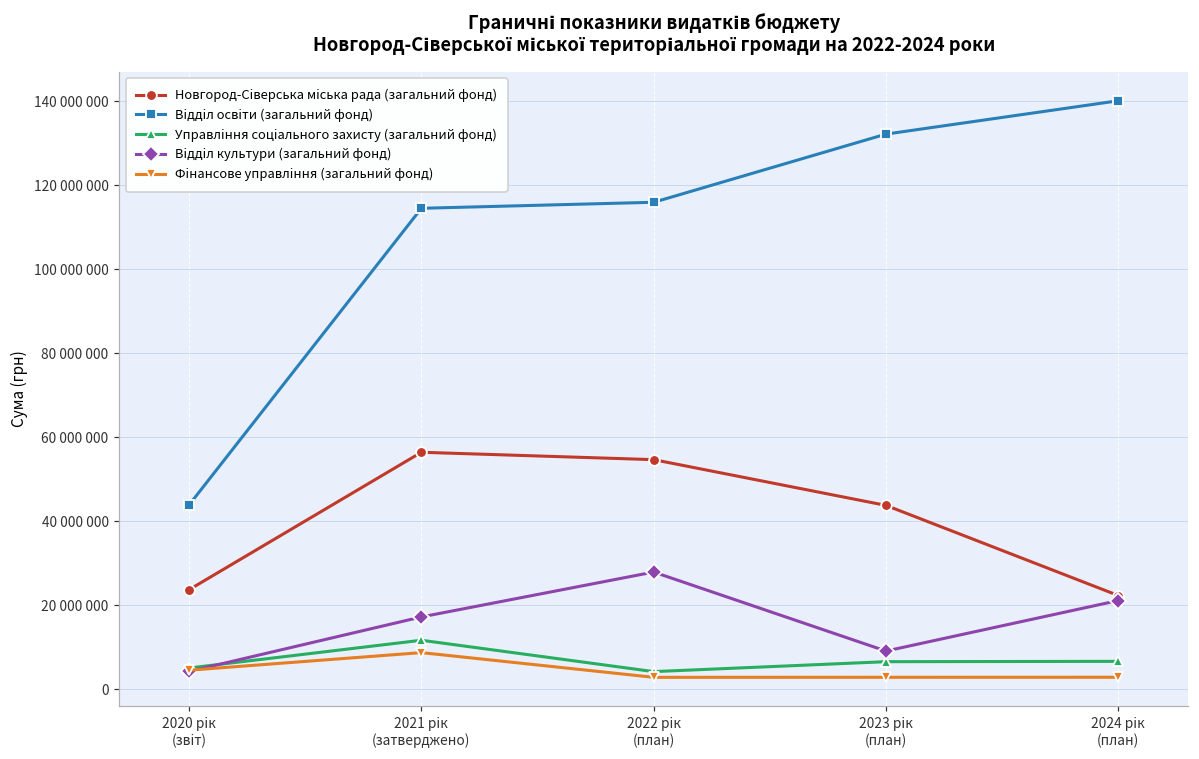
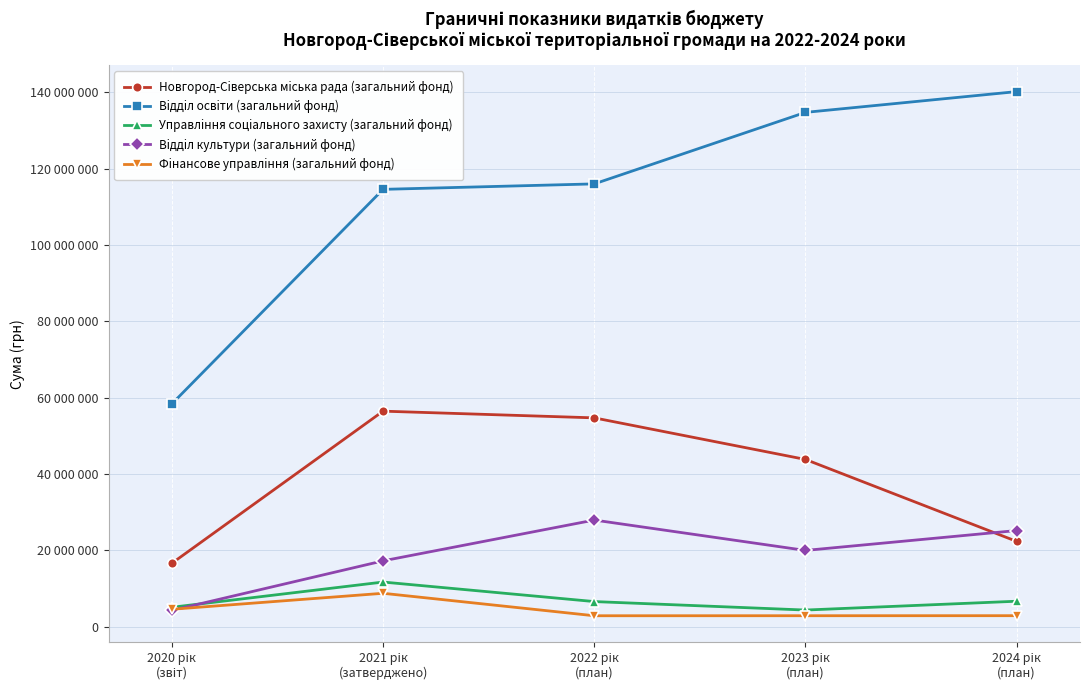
  {
    "Новгород-Сiверська мiська рада (загальний фонд)": {
-     "2020 рік (звіт)": 24000000,
+     "2020 рік (звіт)": 17000000,
      "2021 рік (затверджено)": 56000000,
      "2022 рік (план)": 55000000,
      "2023 рік (план)": 44000000,
      "2024 рік (план)": 22000000
    },
    "Вiддiл освiти (загальний фонд)": {
-     "2020 рік (звіт)": 44000000,
+     "2020 рік (звіт)": 58000000,
      "2021 рік (затверджено)": 115000000,
      "2022 рік (план)": 116000000,
-     "2023 рік (план)": 132000000,
+     "2023 рік (план)": 135000000,
      "2024 рік (план)": 140000000
    },
    "Управлiння соцiального захисту (загальний фонд)": {
      "2021 рік (затверджено)": 12000000,
-     "2022 рік (план)": 4000000,
-     "2023 рік (план)": 7000000,
+     "2022 рік (план)": 7000000,
+     "2023 рік (план)": 4000000,
      "2024 рік (план)": 7000000
    },
    "Вiддiл культури (загальний фонд)": {
      "2021 рік (затверджено)": 17000000,
      "2022 рік (план)": 28000000,
-     "2023 рік (план)": 9000000,
-     "2024 рік (план)": 21000000
+     "2023 рік (план)": 20000000,
+     "2024 рік (план)": 25000000
    },
    "Фiнансове управлiння (загальний фонд)": {
      "2021 рік (затверджено)": 9000000,
      "2022 рік (план)": 3000000,
      "2023 рік (план)": 3000000,
      "2024 рік (план)": 3000000
    }
  }
